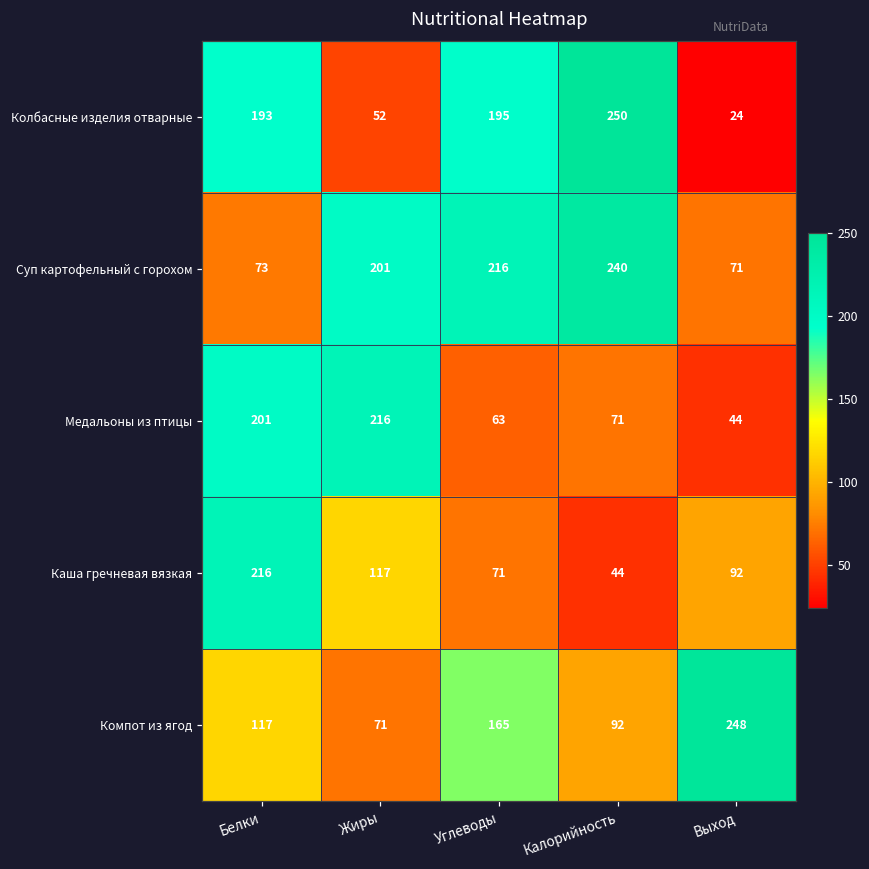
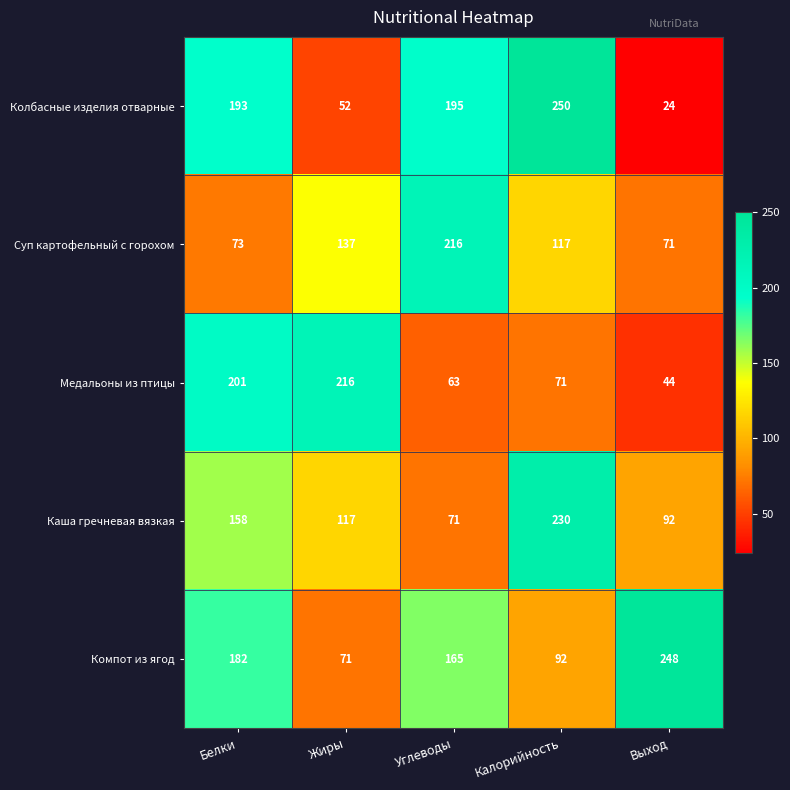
  {
    "Колбасные изделия отварные": {
      "Белки": 193,
      "Жиры": 52,
      "Углеводы": 195,
      "Калорийность": 250,
      "Выход": 24
    },
    "Суп картофельный с горохом": {
      "Белки": 73,
-     "Жиры": 201,
+     "Жиры": 137,
      "Углеводы": 216,
-     "Калорийность": 240,
+     "Калорийность": 117,
      "Выход": 71
    },
    "Медальоны из птицы": {
      "Белки": 201,
      "Жиры": 216,
      "Углеводы": 63,
      "Калорийность": 71,
      "Выход": 44
    },
    "Каша гречневая вязкая": {
-     "Белки": 216,
+     "Белки": 158,
      "Жиры": 117,
      "Углеводы": 71,
-     "Калорийность": 44,
+     "Калорийность": 230,
      "Выход": 92
    },
    "Компот из ягод": {
-     "Белки": 117,
+     "Белки": 182,
      "Жиры": 71,
      "Углеводы": 165,
      "Калорийность": 92,
      "Выход": 248
    }
  }
